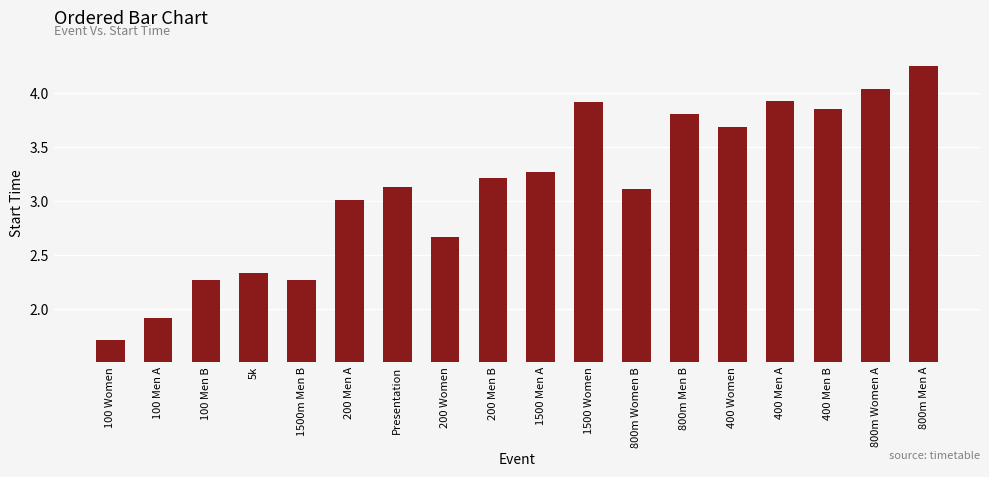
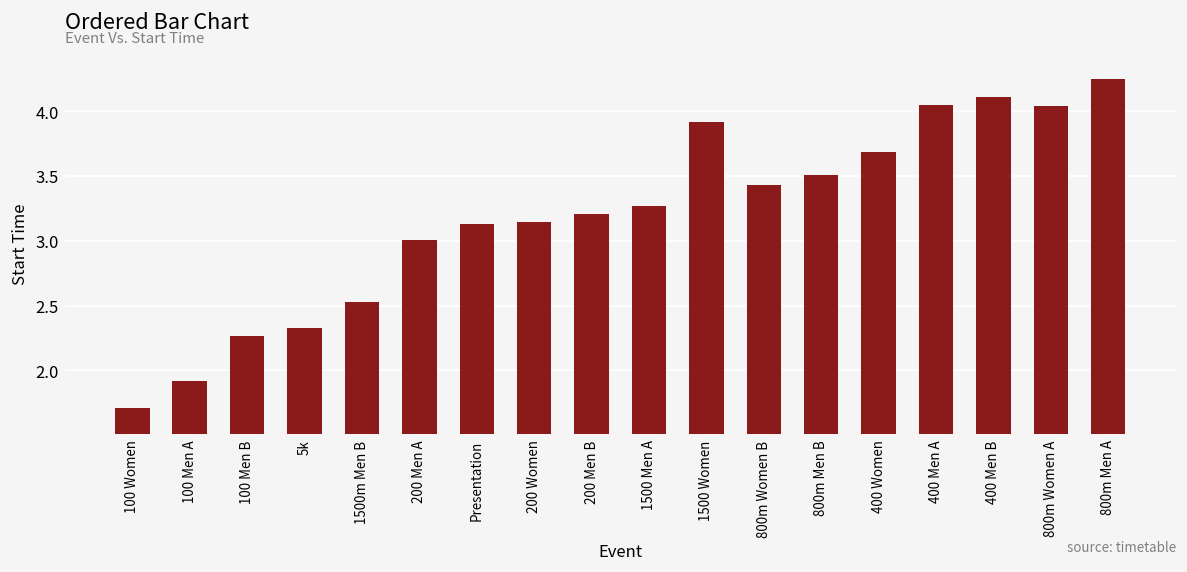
  {
    "100 Women": 1.71,
    "100 Men A": 1.92,
    "100 Men B": 2.27,
    "5k": 2.33,
-   "1500m Men B": 2.27,
+   "1500m Men B": 2.53,
    "200 Men A": 3.01,
    "Presentation": 3.13,
-   "200 Women": 2.67,
+   "200 Women": 3.15,
    "200 Men B": 3.21,
    "1500 Men A": 3.27,
    "1500 Women": 3.92,
-   "800m Women B": 3.11,
-   "800m Men B": 3.81,
+   "800m Women B": 3.43,
+   "800m Men B": 3.51,
    "400 Women": 3.69,
-   "400 Men A": 3.93,
-   "400 Men B": 3.85,
+   "400 Men A": 4.05,
+   "400 Men B": 4.11,
    "800m Women A": 4.04,
    "800m Men A": 4.25
  }
